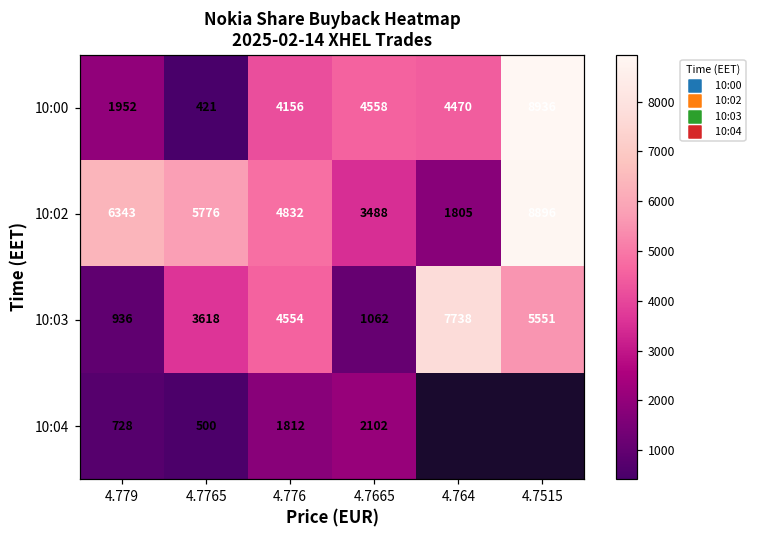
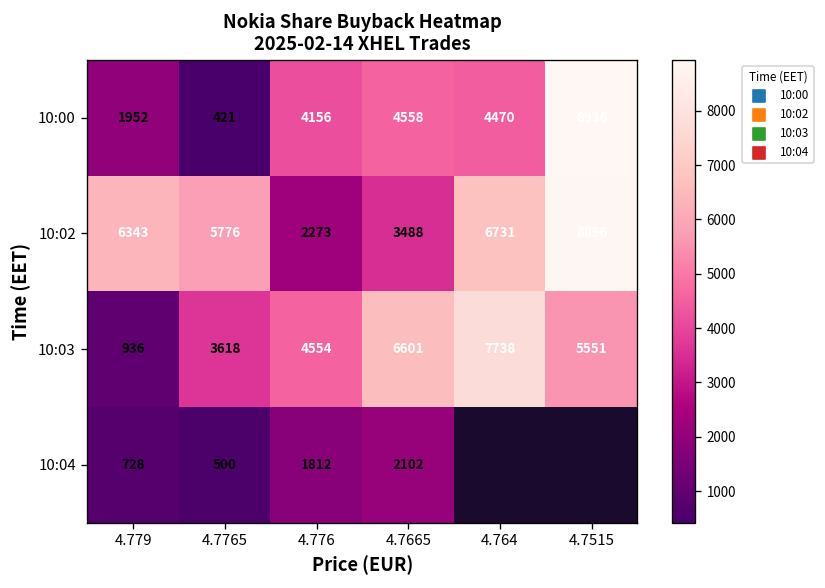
  {
    "10:00": {
      "4.779": 1952,
      "4.7765": 421,
      "4.776": 4156,
      "4.7665": 4558,
      "4.764": 4470
    },
    "10:02": {
      "4.779": 6343,
      "4.7765": 5776,
-     "4.776": 4832,
+     "4.776": 2273,
      "4.7665": 3488,
-     "4.764": 1805
+     "4.764": 6731
    },
    "10:03": {
      "4.779": 936,
      "4.7765": 3618,
      "4.776": 4554,
-     "4.7665": 1062,
+     "4.7665": 6601,
      "4.7515": 5551
    },
    "10:04": {
      "4.779": 728,
      "4.7765": 500,
      "4.776": 1812,
      "4.7665": 2102
    }
  }
